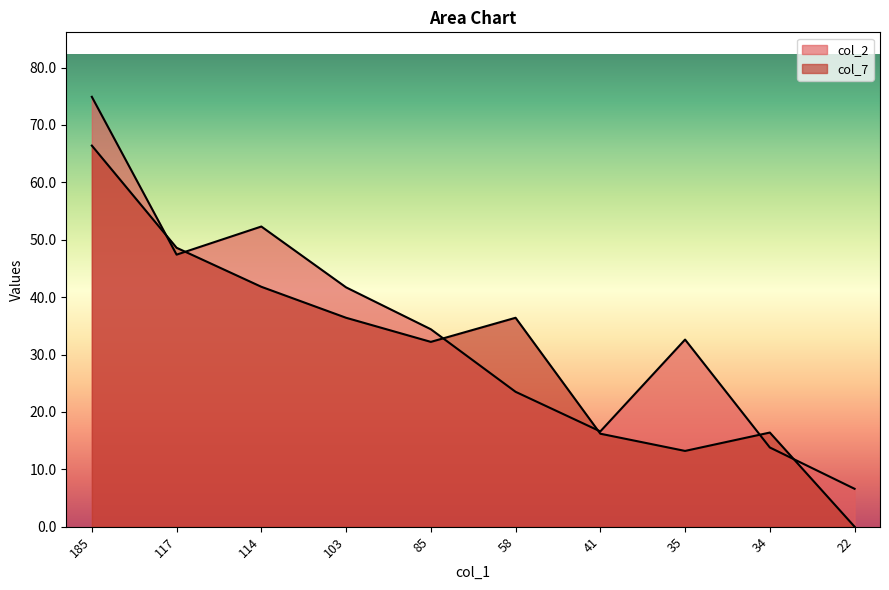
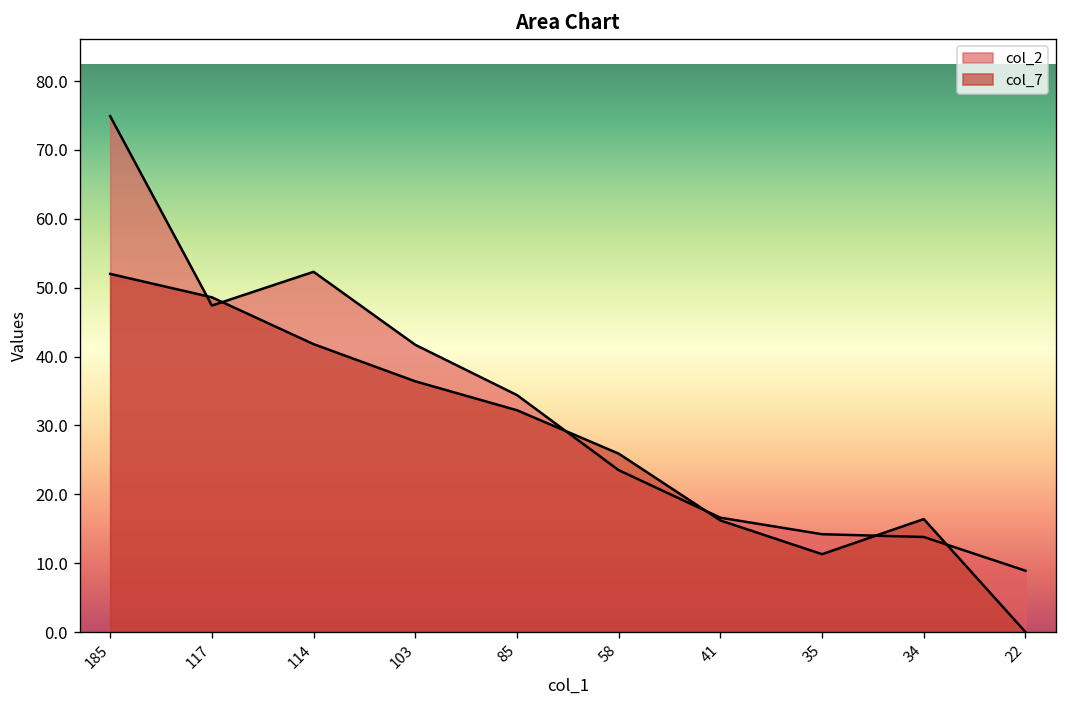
  {
    "col_2": {
      "185": 75,
      "117": 47,
      "114": 52,
      "103": 42,
      "85": 34,
      "58": 24,
-     "35": 33,
+     "35": 14,
      "34": 14,
-     "22": 7
+     "22": 9
    },
    "col_7": {
-     "185": 66,
+     "185": 52,
      "117": 49,
      "114": 42,
      "103": 36,
      "85": 32,
-     "58": 36,
-     "35": 13,
+     "58": 26,
+     "35": 11,
      "34": 16,
      "22": 0
    }
  }
